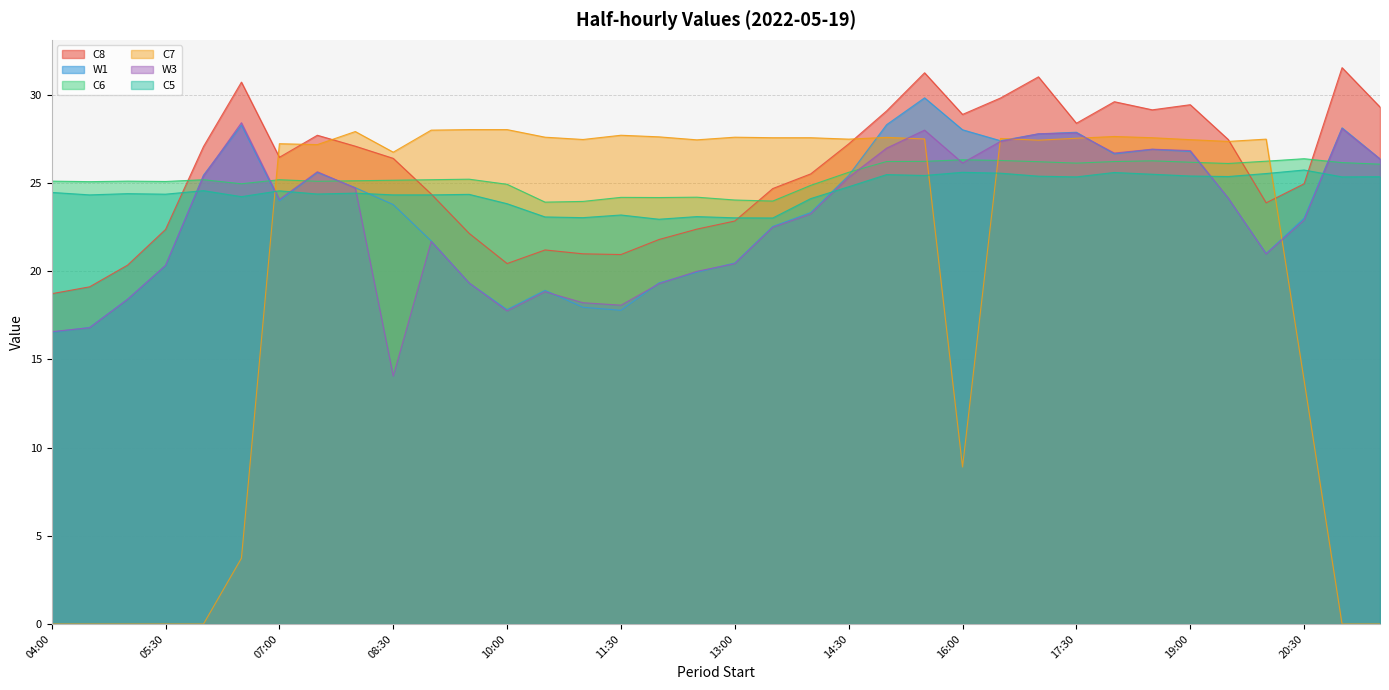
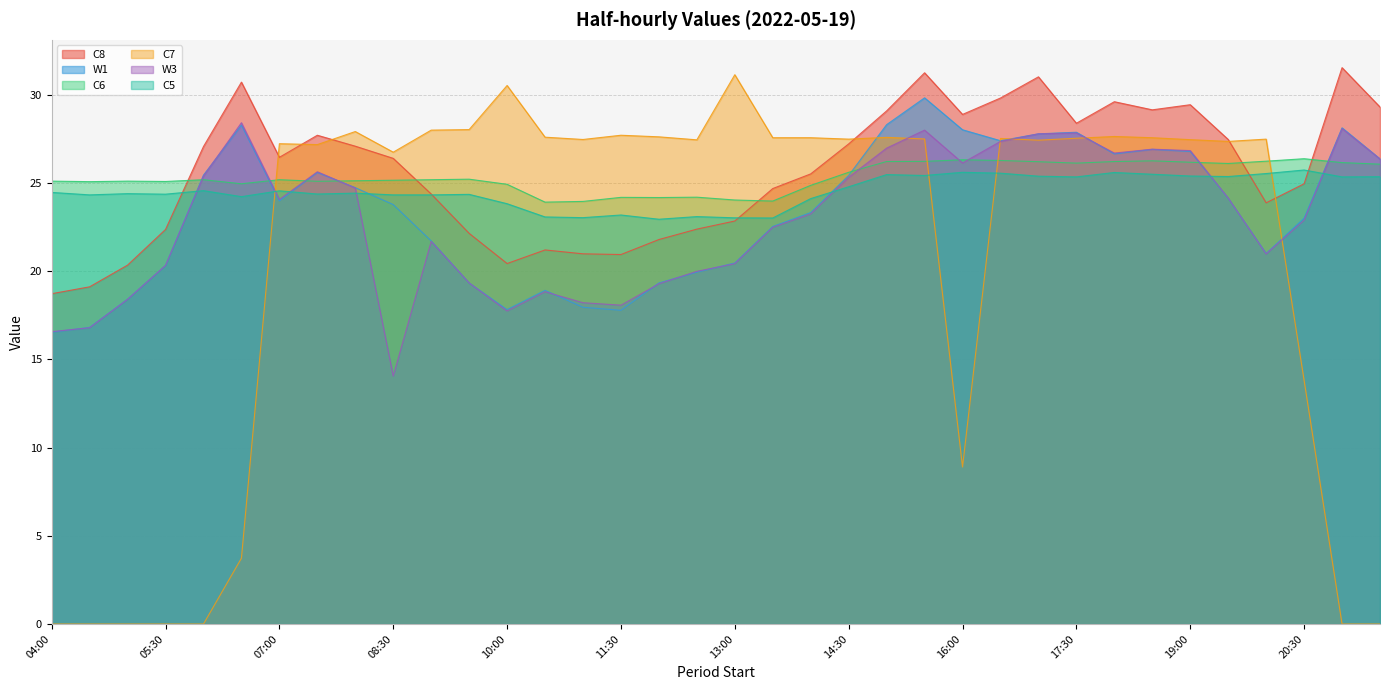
  {
    "C8": {
      "04:00": 18.7,
      "05:30": 22.4,
      "07:00": 26.5,
      "08:30": 26.4,
      "10:00": 20.4,
      "11:30": 20.9,
      "13:00": 22.8,
      "14:30": 27.2,
      "16:00": 28.9,
      "17:30": 28.4,
      "19:00": 29.4,
      "20:30": 25.0
    },
    "C7": {
      "04:00": 0.0,
      "05:30": 0.0,
      "07:00": 27.2,
      "08:30": 26.7,
-     "10:00": 28.0,
+     "10:00": 30.5,
      "11:30": 27.7,
-     "13:00": 27.6,
+     "13:00": 31.1,
      "14:30": 27.5,
      "16:00": 8.9,
      "17:30": 27.5,
      "19:00": 27.5,
      "20:30": 13.8
    },
    "W3": {
      "08:30": 14.1,
      "11:30": 18.1,
      "16:00": 26.1
    }
  }
